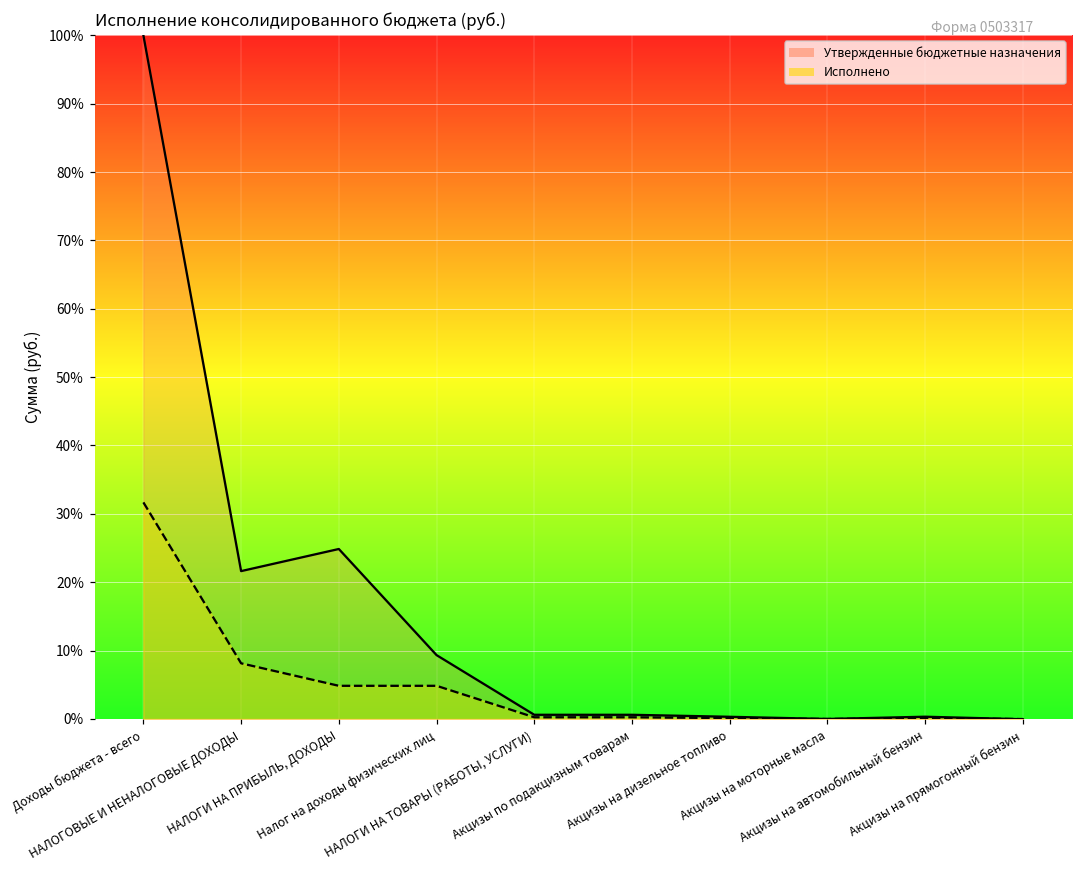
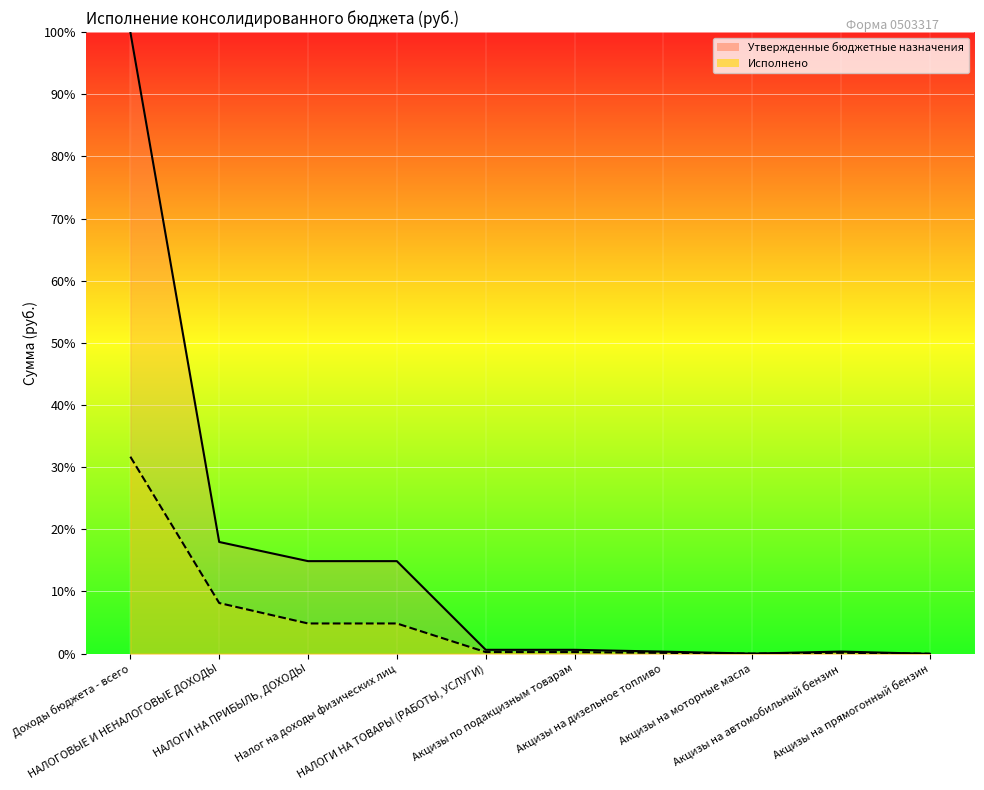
  {
    "Утвержденные бюджетные назначения": {
      "Доходы бюджета - всего": "100%",
-     "НАЛОГОВЫЕ И НЕНАЛОГОВЫЕ ДОХОДЫ": "22%",
-     "НАЛОГИ НА ПРИБЫЛЬ, ДОХОДЫ": "25%",
-     "Налог на доходы физических лиц": "9%"
+     "НАЛОГОВЫЕ И НЕНАЛОГОВЫЕ ДОХОДЫ": "18%",
+     "НАЛОГИ НА ПРИБЫЛЬ, ДОХОДЫ": "15%",
+     "Налог на доходы физических лиц": "15%"
    },
    "Исполнено": {
      "Доходы бюджета - всего": "32%",
      "НАЛОГОВЫЕ И НЕНАЛОГОВЫЕ ДОХОДЫ": "8%",
      "НАЛОГИ НА ПРИБЫЛЬ, ДОХОДЫ": "5%",
      "Налог на доходы физических лиц": "5%"
    }
  }
